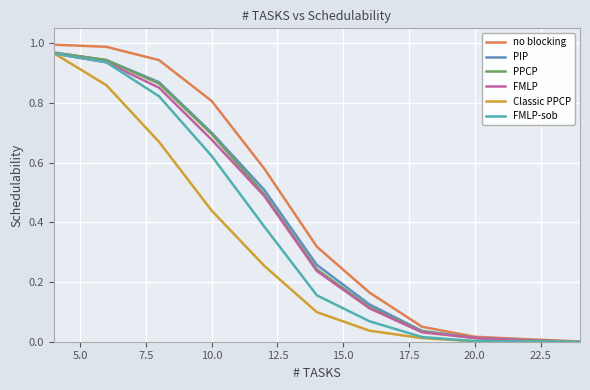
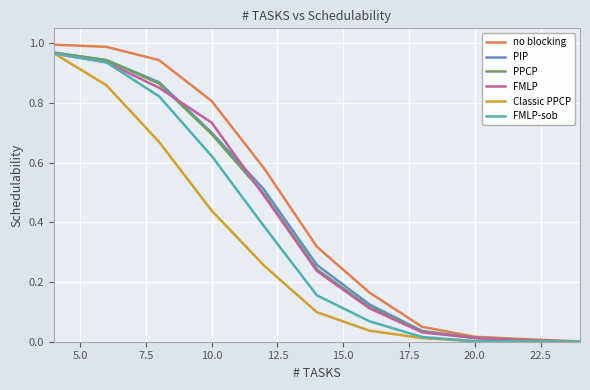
  {
    "FMLP": {
-     "10.0": 0.68
+     "10.0": 0.73
    }
  }
